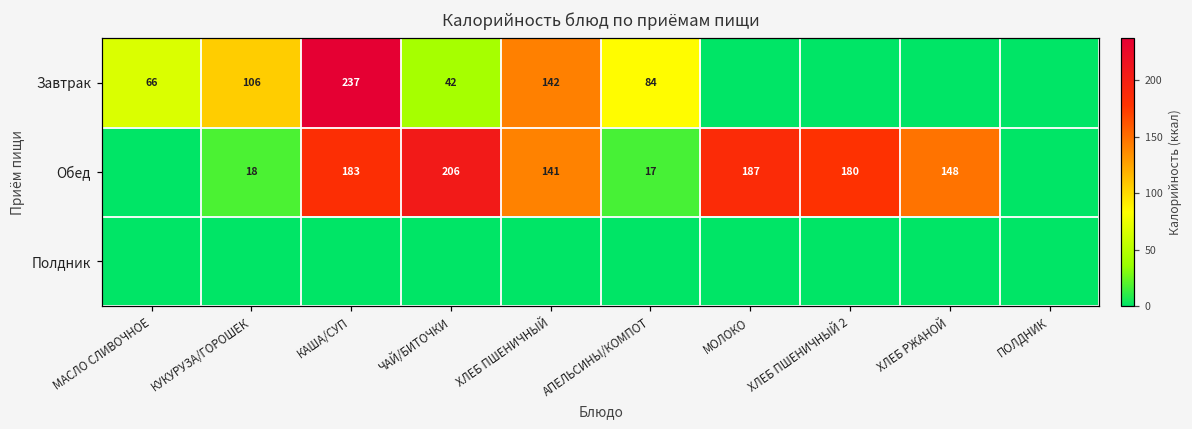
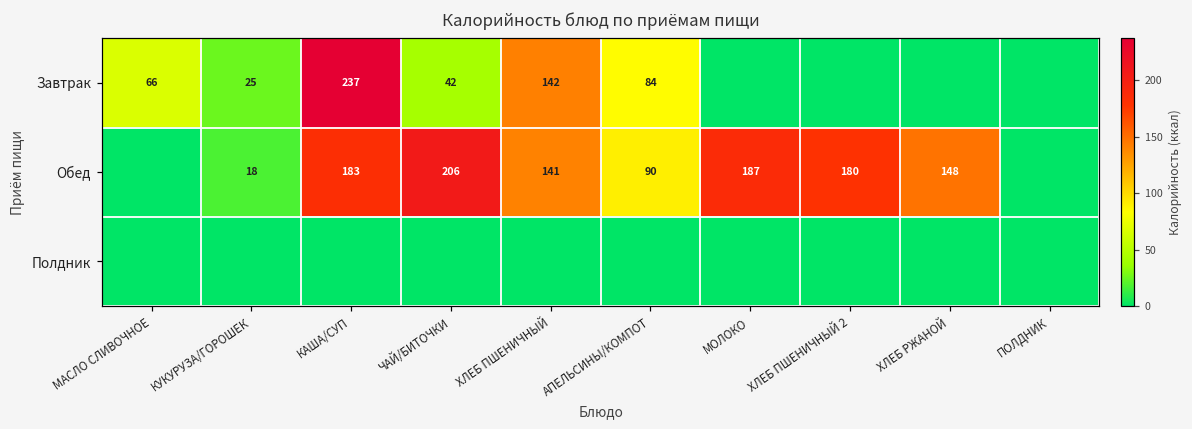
  {
    "Завтрак": {
      "МАСЛО СЛИВОЧНОЕ": 66,
-     "КУКУРУЗА/ГОРОШЕК": 106,
+     "КУКУРУЗА/ГОРОШЕК": 25,
      "КАША/СУП": 237,
      "ЧАЙ/БИТОЧКИ": 42,
      "ХЛЕБ ПШЕНИЧНЫЙ": 142,
      "АПЕЛЬСИНЫ/КОМПОТ": 84
    },
    "Обед": {
      "КУКУРУЗА/ГОРОШЕК": 18,
      "КАША/СУП": 183,
      "ЧАЙ/БИТОЧКИ": 206,
      "ХЛЕБ ПШЕНИЧНЫЙ": 141,
-     "АПЕЛЬСИНЫ/КОМПОТ": 17,
+     "АПЕЛЬСИНЫ/КОМПОТ": 90,
      "МОЛОКО": 187,
      "ХЛЕБ ПШЕНИЧНЫЙ 2": 180,
      "ХЛЕБ РЖАНОЙ": 148
    }
  }
